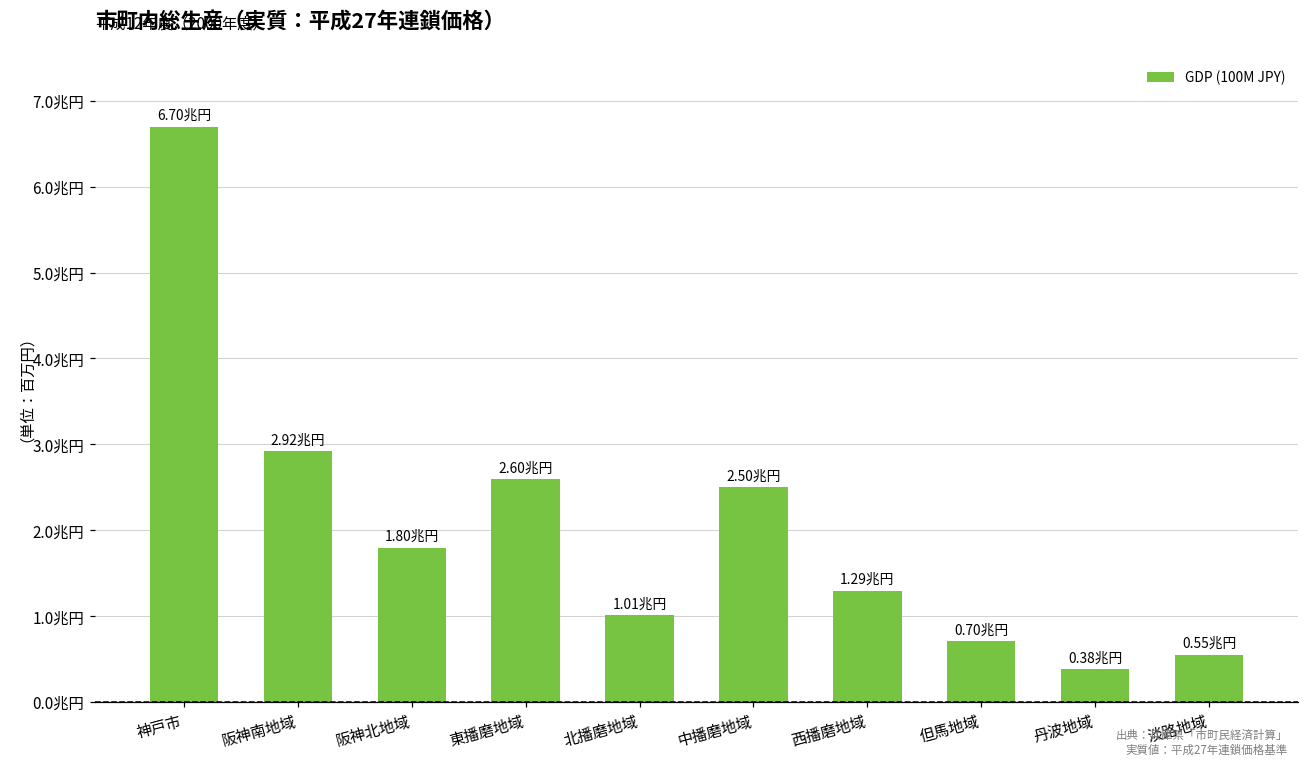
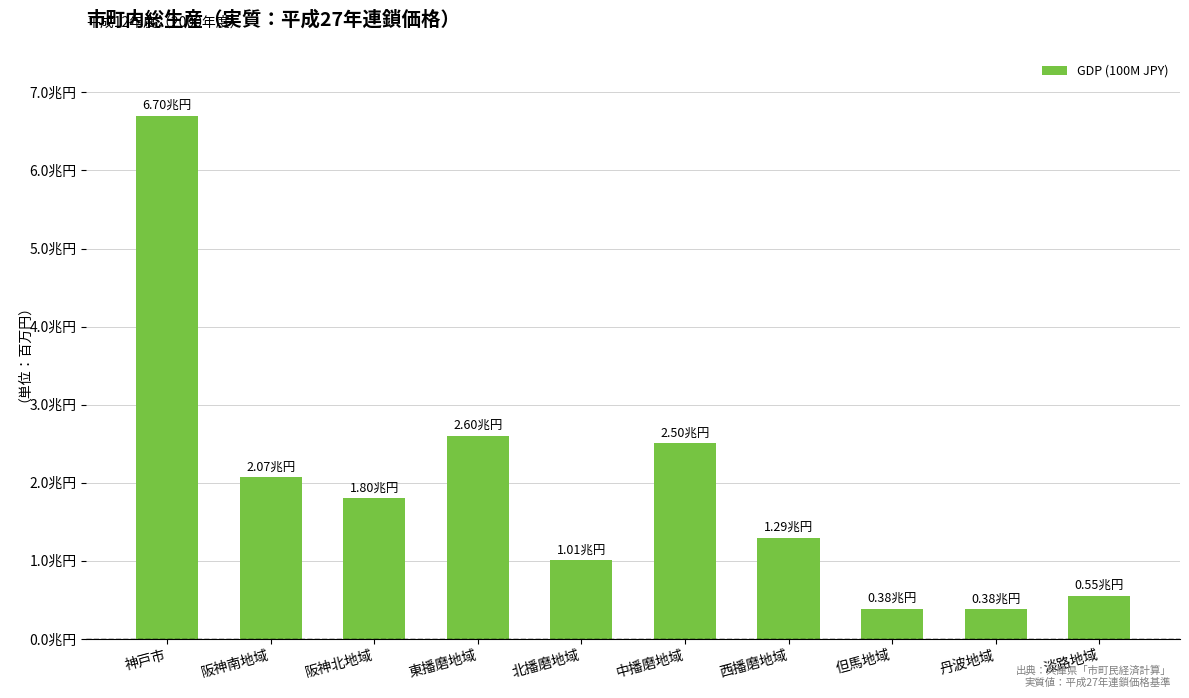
  {
-   "阪神南地域": 2.92,
-   "但馬地域": 0.70
+   "阪神南地域": 2.07,
+   "但馬地域": 0.38
  }
